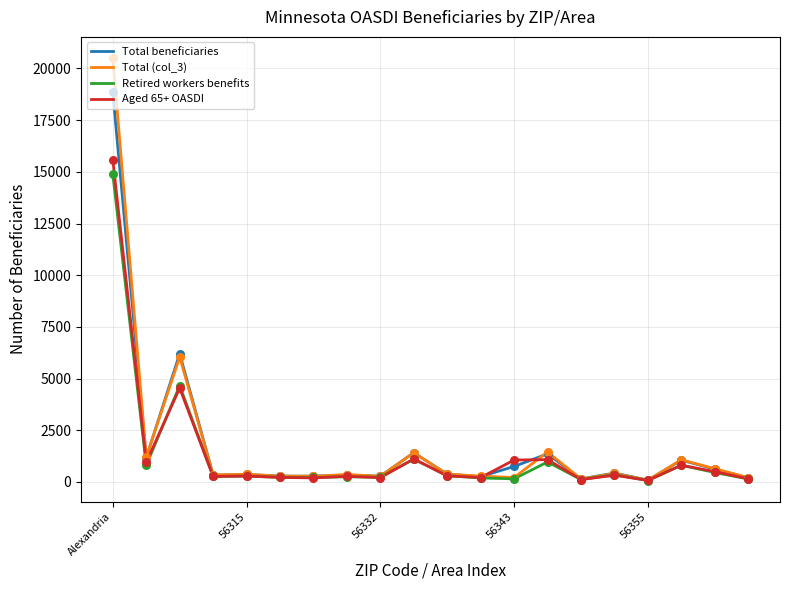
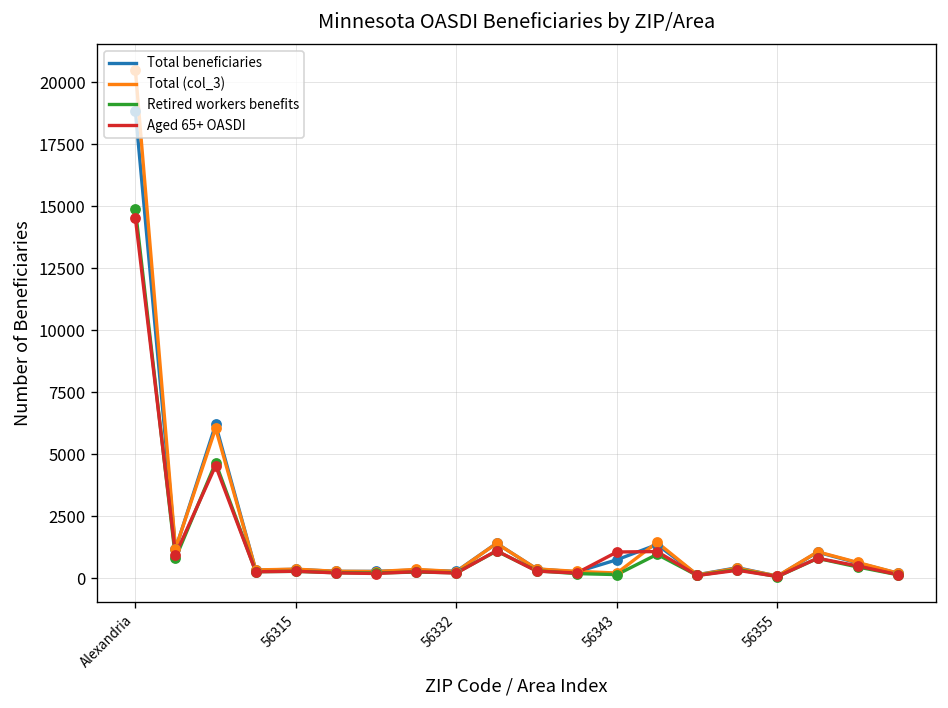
  {
    "Total beneficiaries": {
      "56343": 800
    },
    "Retired workers benefits": {
      "Alexandria": 14900
    },
    "Aged 65+ OASDI": {
-     "Alexandria": 15600,
+     "Alexandria": 14500,
      "56343": 1100
    }
  }
